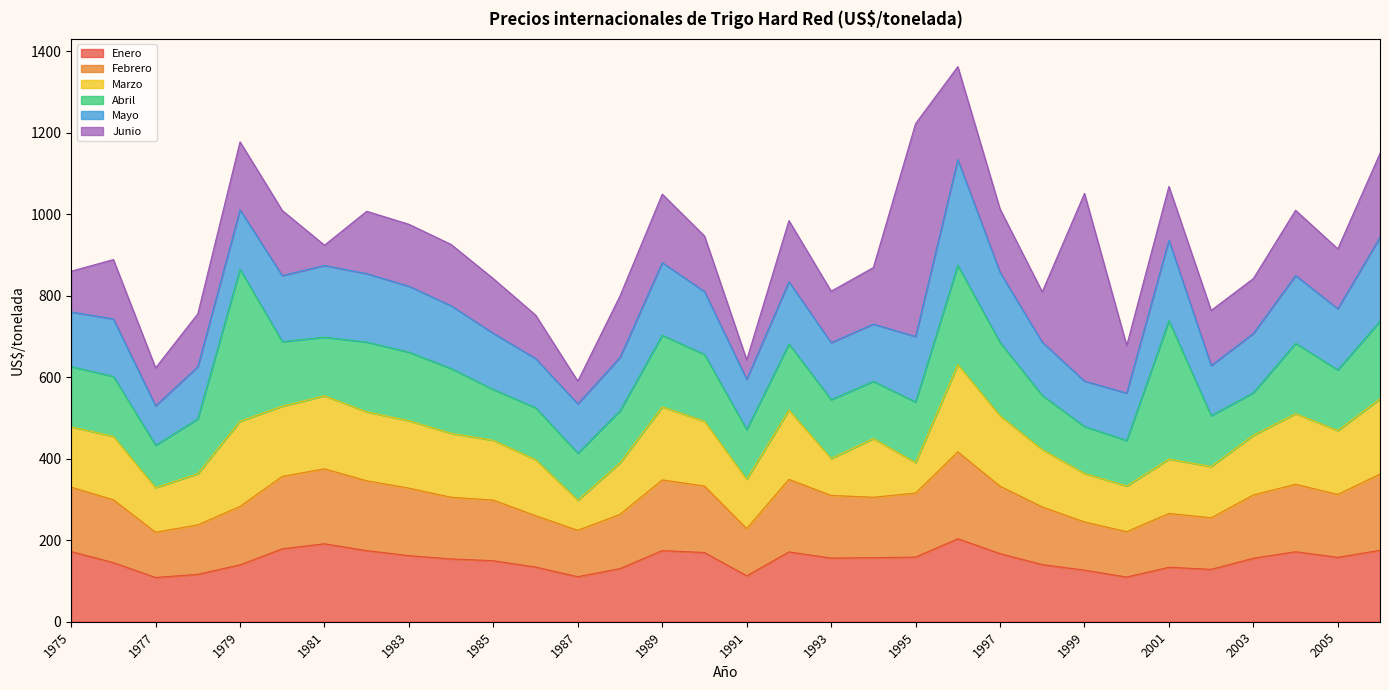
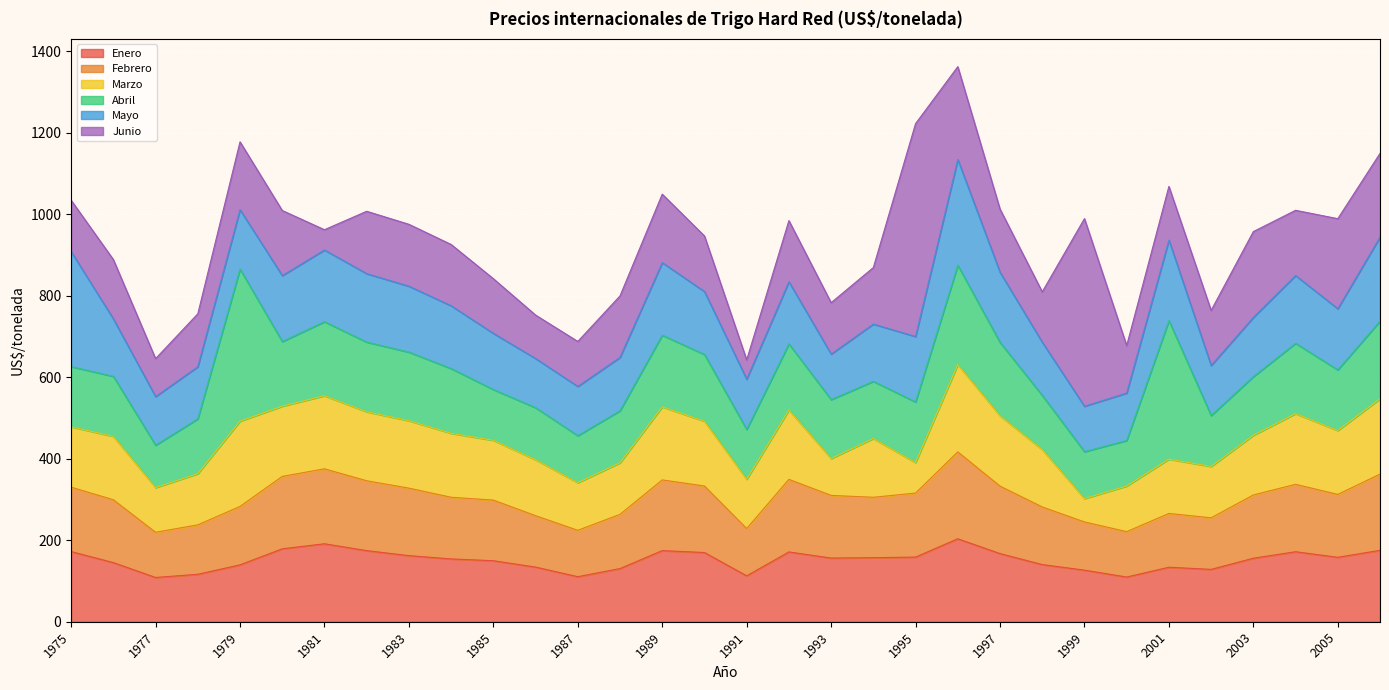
  {
    "Marzo": {
      "1975": 150,
      "1977": 110,
      "1979": 210,
      "1981": 180,
      "1983": 170,
      "1985": 150,
-     "1987": 70,
+     "1987": 120,
      "1989": 180,
      "1991": 120,
      "1993": 90,
      "1995": 70,
      "1997": 170,
-     "1999": 120,
+     "1999": 60,
      "2001": 130,
      "2003": 150,
      "2005": 160
    },
    "Abril": {
      "1975": 150,
      "1977": 100,
      "1979": 370,
-     "1981": 140,
+     "1981": 180,
      "1983": 170,
      "1985": 120,
      "1987": 120,
      "1989": 180,
      "1991": 120,
      "1993": 140,
      "1995": 150,
      "1997": 180,
      "1999": 120,
      "2001": 340,
-     "2003": 100,
+     "2003": 140,
      "2005": 150
    },
    "Mayo": {
-     "1975": 130,
-     "1977": 100,
+     "1975": 280,
+     "1977": 120,
      "1979": 150,
      "1981": 180,
      "1983": 160,
      "1985": 140,
      "1987": 120,
      "1989": 180,
      "1991": 120,
-     "1993": 140,
+     "1993": 110,
      "1995": 160,
      "1997": 170,
      "1999": 110,
      "2001": 200,
      "2003": 150,
      "2005": 150
    },
    "Junio": {
-     "1975": 100,
+     "1975": 130,
      "1977": 90,
      "1979": 170,
      "1981": 50,
      "1983": 150,
      "1985": 130,
-     "1987": 60,
+     "1987": 110,
      "1989": 170,
      "1991": 50,
      "1993": 130,
      "1995": 520,
      "1997": 160,
      "1999": 460,
      "2001": 130,
-     "2003": 130,
-     "2005": 150
+     "2003": 210,
+     "2005": 220
    }
  }
